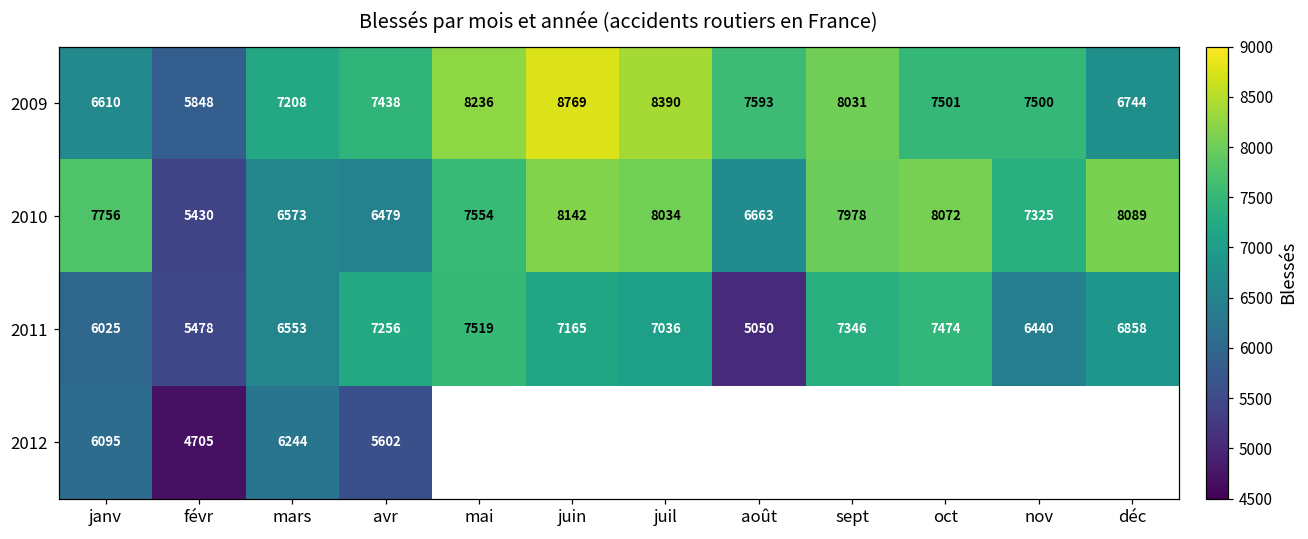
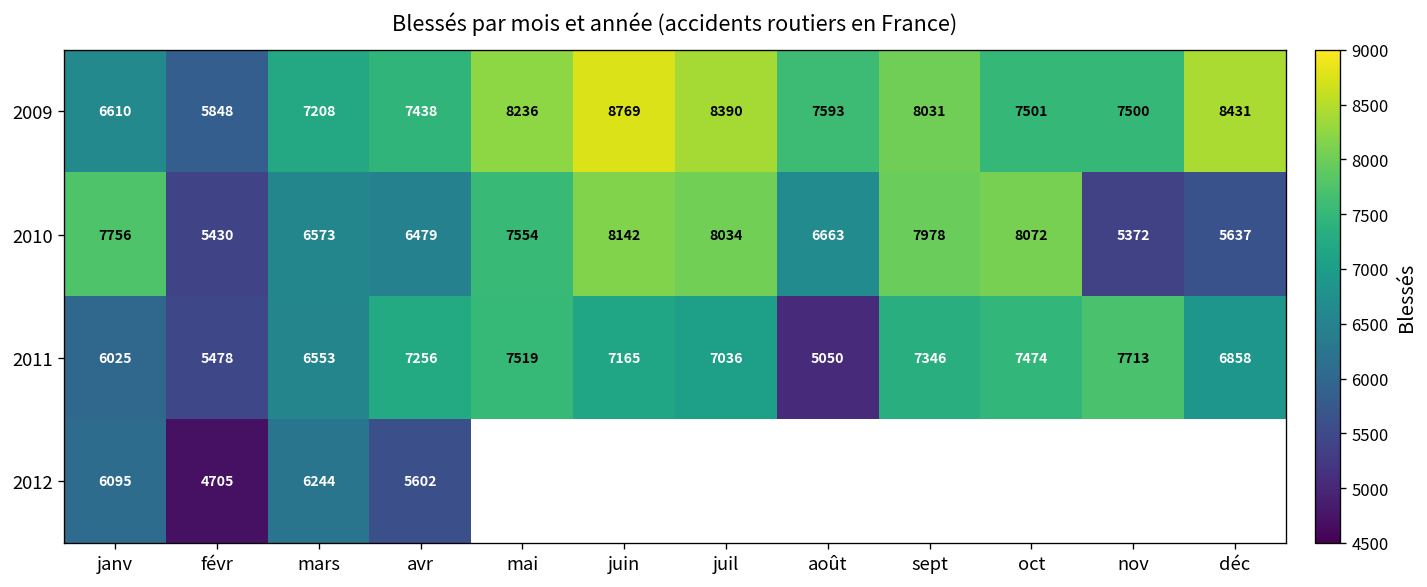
  {
    "2009": {
      "janv": 6610,
      "févr": 5848,
      "mars": 7208,
      "avr": 7438,
      "mai": 8236,
      "juin": 8769,
      "juil": 8390,
      "août": 7593,
      "sept": 8031,
      "oct": 7501,
      "nov": 7500,
-     "déc": 6744
+     "déc": 8431
    },
    "2010": {
      "janv": 7756,
      "févr": 5430,
      "mars": 6573,
      "avr": 6479,
      "mai": 7554,
      "juin": 8142,
      "juil": 8034,
      "août": 6663,
      "sept": 7978,
      "oct": 8072,
-     "nov": 7325,
-     "déc": 8089
+     "nov": 5372,
+     "déc": 5637
    },
    "2011": {
      "janv": 6025,
      "févr": 5478,
      "mars": 6553,
      "avr": 7256,
      "mai": 7519,
      "juin": 7165,
      "juil": 7036,
      "août": 5050,
      "sept": 7346,
      "oct": 7474,
-     "nov": 6440,
+     "nov": 7713,
      "déc": 6858
    },
    "2012": {
      "janv": 6095,
      "févr": 4705,
      "mars": 6244,
      "avr": 5602
    }
  }
